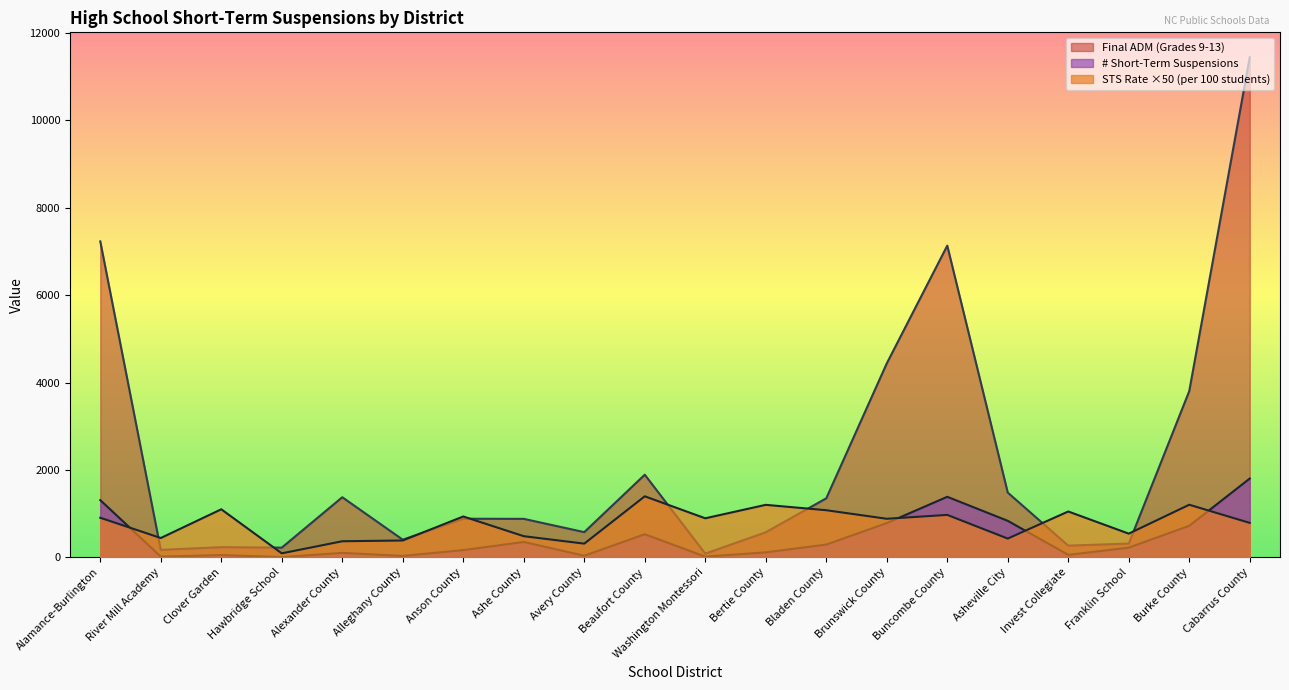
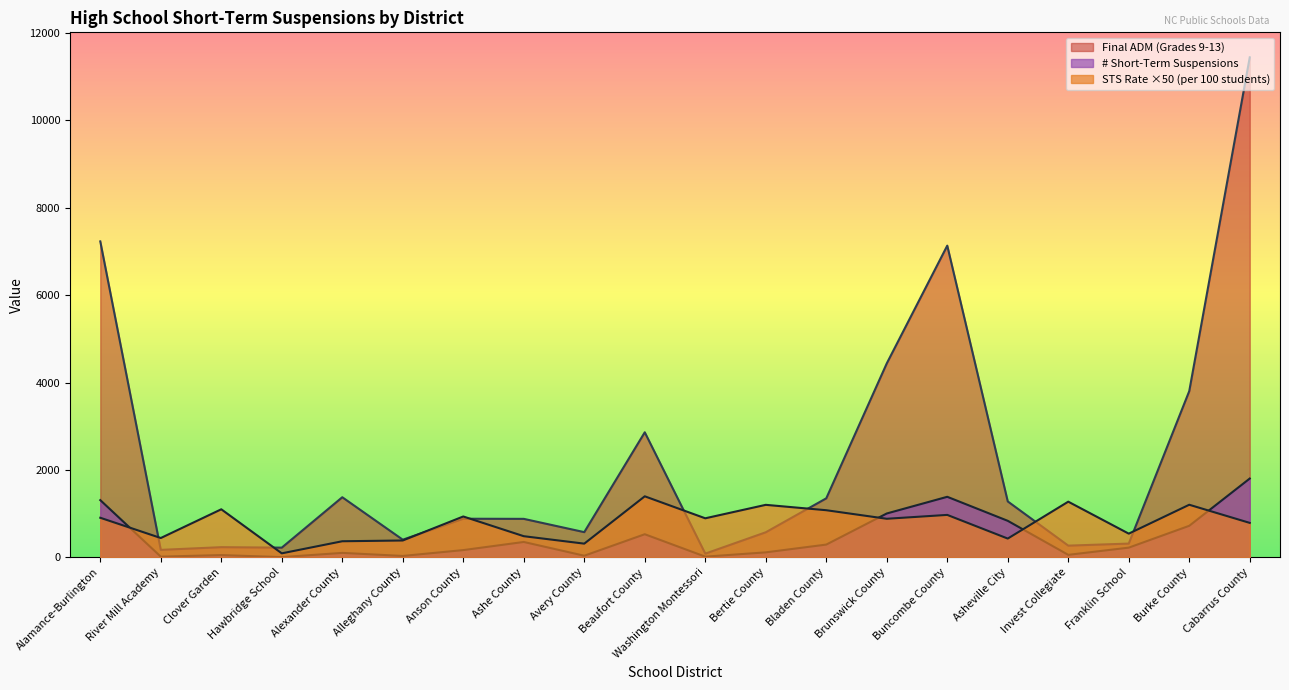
  {
    "Final ADM (Grades 9-13)": {
      "Alamance-Burlington": 7200,
      "River Mill Academy": 200,
      "Clover Garden": 200,
      "Hawbridge School": 200,
      "Alexander County": 1400,
      "Ashe County": 900,
      "Avery County": 600,
-     "Beaufort County": 1900,
+     "Beaufort County": 2900,
      "Washington Montessori": 100,
      "Bertie County": 600,
      "Bladen County": 1400,
      "Brunswick County": 4400,
      "Buncombe County": 7100,
-     "Asheville City": 1500,
+     "Asheville City": 1300,
      "Invest Collegiate": 300,
      "Franklin School": 300,
      "Burke County": 3800
    },
    "# Short-Term Suspensions": {
      "Alamance-Burlington": 1300,
      "River Mill Academy": 0,
      "Clover Garden": 100,
      "Hawbridge School": 0,
      "Alexander County": 100,
      "Alleghany County": 0,
      "Anson County": 200,
      "Ashe County": 400,
      "Avery County": 0,
      "Beaufort County": 500,
      "Washington Montessori": 0,
      "Bertie County": 100,
      "Bladen County": 300,
-     "Brunswick County": 800,
+     "Brunswick County": 1000,
      "Buncombe County": 1400,
      "Asheville City": 800,
      "Invest Collegiate": 100,
      "Franklin School": 200,
      "Burke County": 700,
      "Cabarrus County": 1800
    },
    "STS Rate ×50 (per 100 students)": {
      "Alamance-Burlington": 900,
      "River Mill Academy": 400,
      "Clover Garden": 1100,
      "Hawbridge School": 100,
      "Alexander County": 400,
      "Ashe County": 500,
      "Avery County": 300,
      "Beaufort County": 1400,
      "Washington Montessori": 900,
      "Bertie County": 1200,
      "Bladen County": 1100,
      "Brunswick County": 900,
      "Buncombe County": 1000,
      "Asheville City": 400,
-     "Invest Collegiate": 1000,
+     "Invest Collegiate": 1300,
      "Franklin School": 500,
      "Burke County": 1200,
      "Cabarrus County": 800
    }
  }
